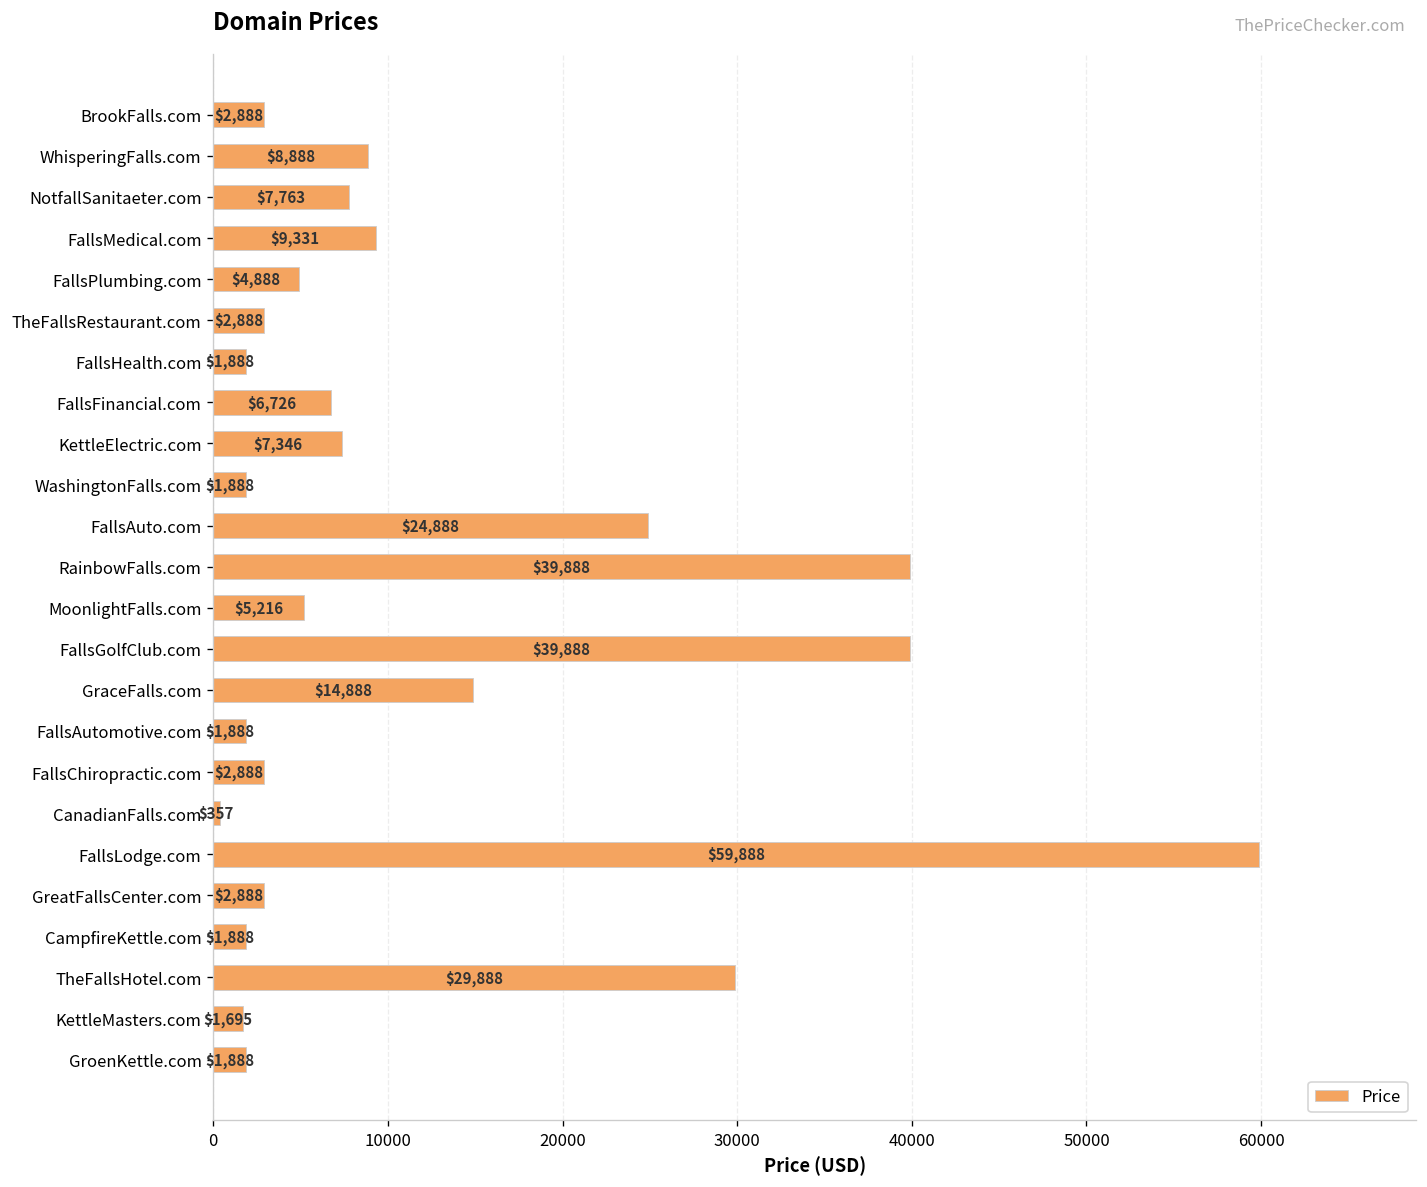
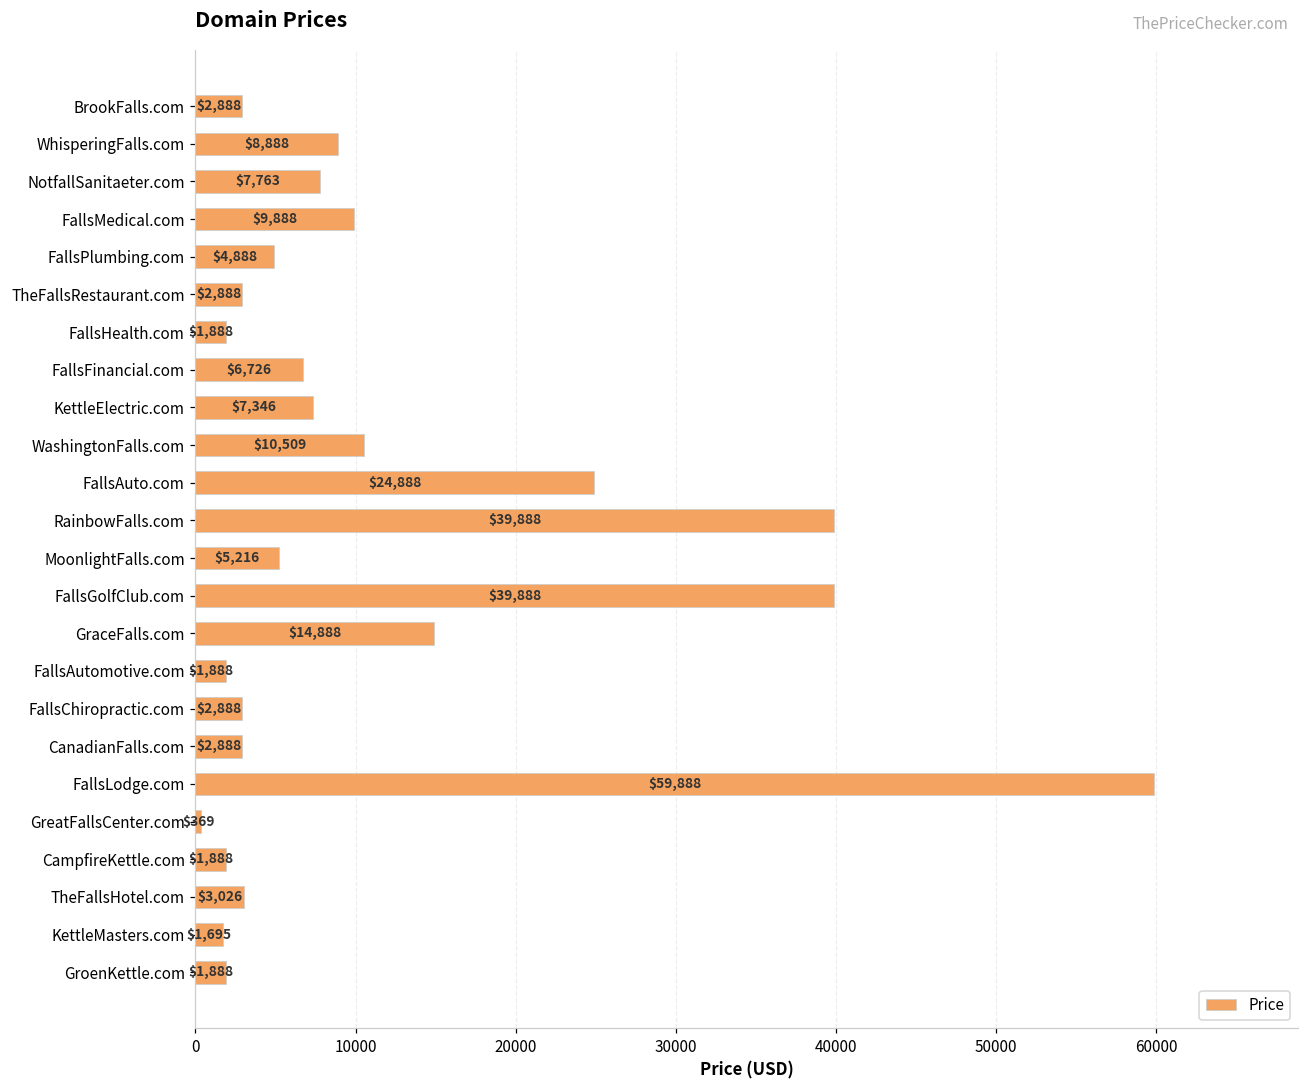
  {
    "BrookFalls.com": "$2,888",
    "WhisperingFalls.com": "$8,888",
    "NotfallSanitaeter.com": "$7,763",
-   "FallsMedical.com": "$9,331",
+   "FallsMedical.com": "$9,888",
    "FallsPlumbing.com": "$4,888",
    "TheFallsRestaurant.com": "$2,888",
    "FallsHealth.com": "$1,888",
    "FallsFinancial.com": "$6,726",
    "KettleElectric.com": "$7,346",
-   "WashingtonFalls.com": "$1,888",
+   "WashingtonFalls.com": "$10,509",
    "FallsAuto.com": "$24,888",
    "RainbowFalls.com": "$39,888",
    "MoonlightFalls.com": "$5,216",
    "FallsGolfClub.com": "$39,888",
    "GraceFalls.com": "$14,888",
    "FallsAutomotive.com": "$1,888",
    "FallsChiropractic.com": "$2,888",
-   "CanadianFalls.com": "$357",
+   "CanadianFalls.com": "$2,888",
    "FallsLodge.com": "$59,888",
-   "GreatFallsCenter.com": "$2,888",
+   "GreatFallsCenter.com": "$369",
    "CampfireKettle.com": "$1,888",
-   "TheFallsHotel.com": "$29,888",
+   "TheFallsHotel.com": "$3,026",
    "KettleMasters.com": "$1,695",
    "GroenKettle.com": "$1,888"
  }
